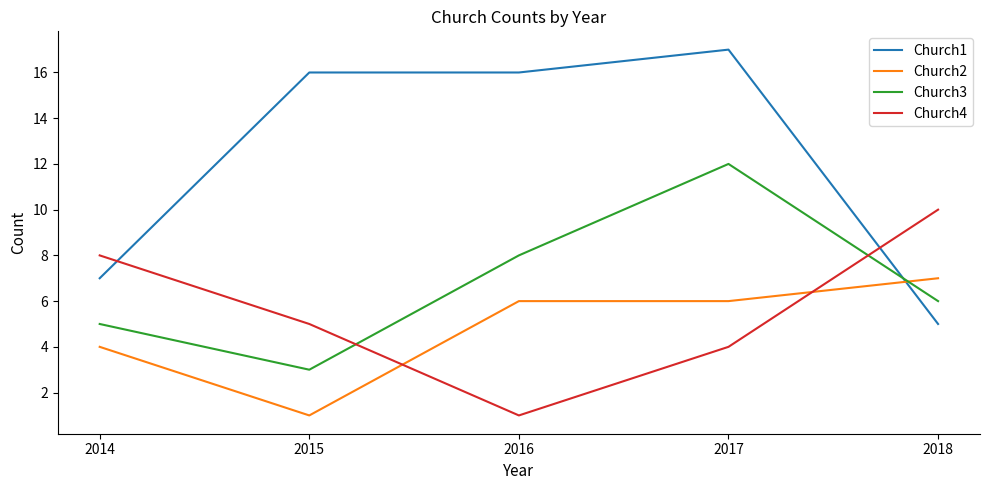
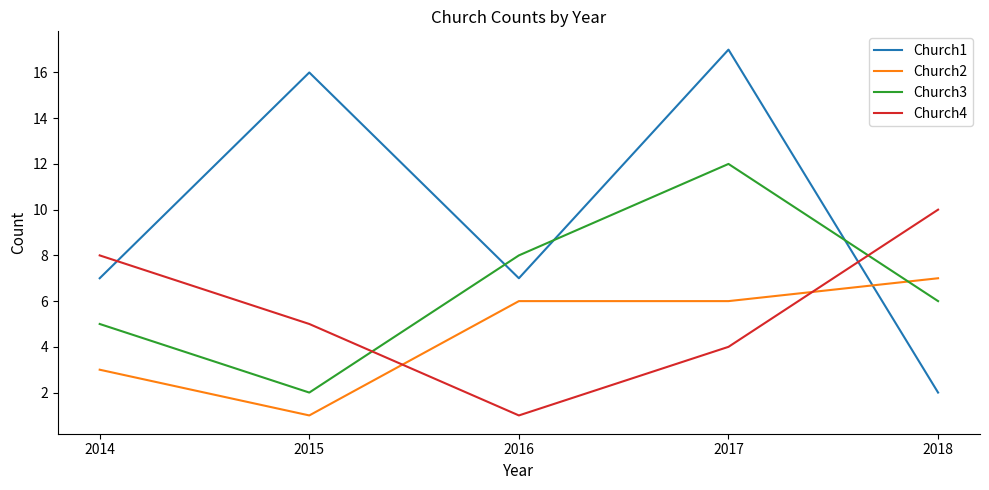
  {
    "Church1": {
      "2014": 7,
      "2015": 16,
-     "2016": 16,
+     "2016": 7,
      "2017": 17,
-     "2018": 5
+     "2018": 2
    },
    "Church2": {
-     "2014": 4,
+     "2014": 3,
      "2015": 1,
      "2016": 6,
      "2017": 6,
      "2018": 7
    },
    "Church3": {
      "2014": 5,
-     "2015": 3,
+     "2015": 2,
      "2016": 8,
      "2017": 12,
      "2018": 6
    },
    "Church4": {
      "2014": 8,
      "2015": 5,
      "2016": 1,
      "2017": 4,
      "2018": 10
    }
  }
